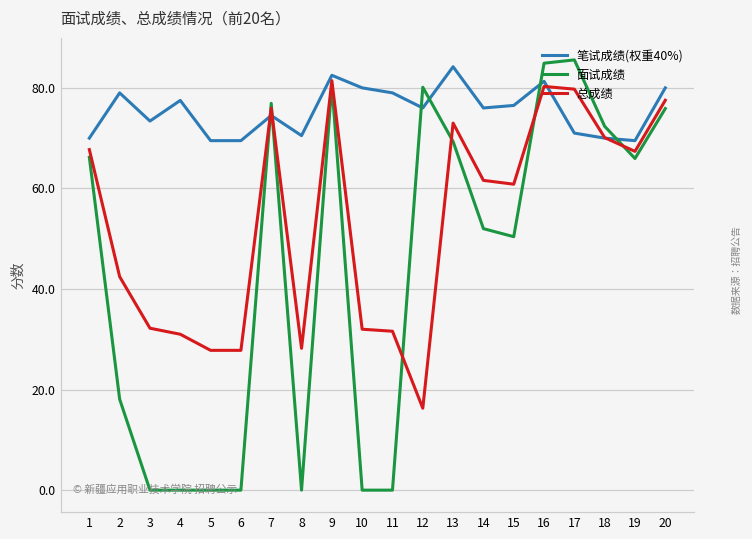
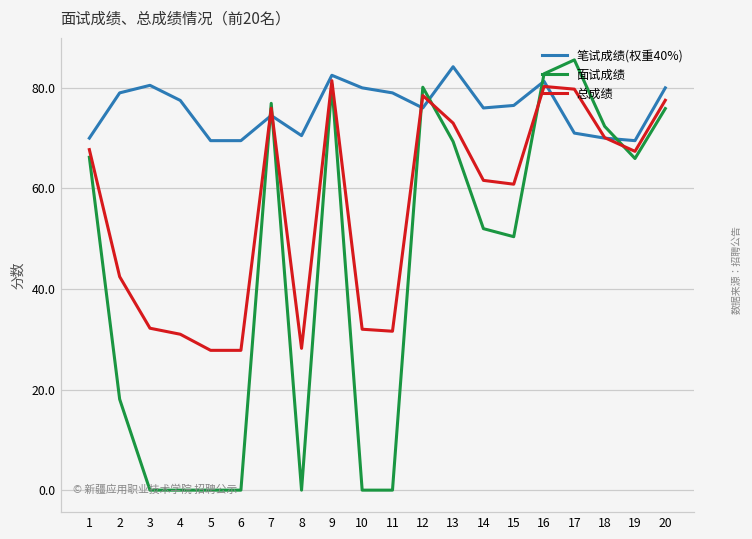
  {
    "笔试成绩(权重40%)": {
      "1": 70,
      "2": 79,
-     "3": 73,
+     "3": 81,
      "4": 78,
      "5": 70,
      "6": 70,
      "7": 75,
      "8": 71,
      "9": 83,
      "10": 80,
      "11": 79,
      "12": 76,
      "13": 84,
      "14": 76,
      "15": 77,
      "16": 81,
      "17": 71,
      "19": 70,
      "20": 80
    },
    "面试成绩": {
      "1": 66,
      "2": 18,
      "3": 0,
      "4": 0,
      "5": 0,
      "6": 0,
      "7": 77,
      "8": 0,
      "9": 81,
      "10": 0,
      "11": 0,
      "12": 80,
      "13": 69,
      "14": 52,
      "15": 50,
-     "16": 85,
+     "16": 83,
      "17": 86,
      "18": 72,
      "19": 66,
      "20": 76
    },
    "总成绩": {
      "1": 68,
      "2": 42,
      "3": 32,
      "4": 31,
      "5": 28,
      "6": 28,
      "7": 76,
      "8": 28,
      "9": 81,
      "10": 32,
      "11": 32,
-     "12": 16,
+     "12": 78,
      "13": 73,
      "14": 62,
      "15": 61,
      "16": 80,
      "17": 80,
      "19": 67,
      "20": 78
    }
  }
